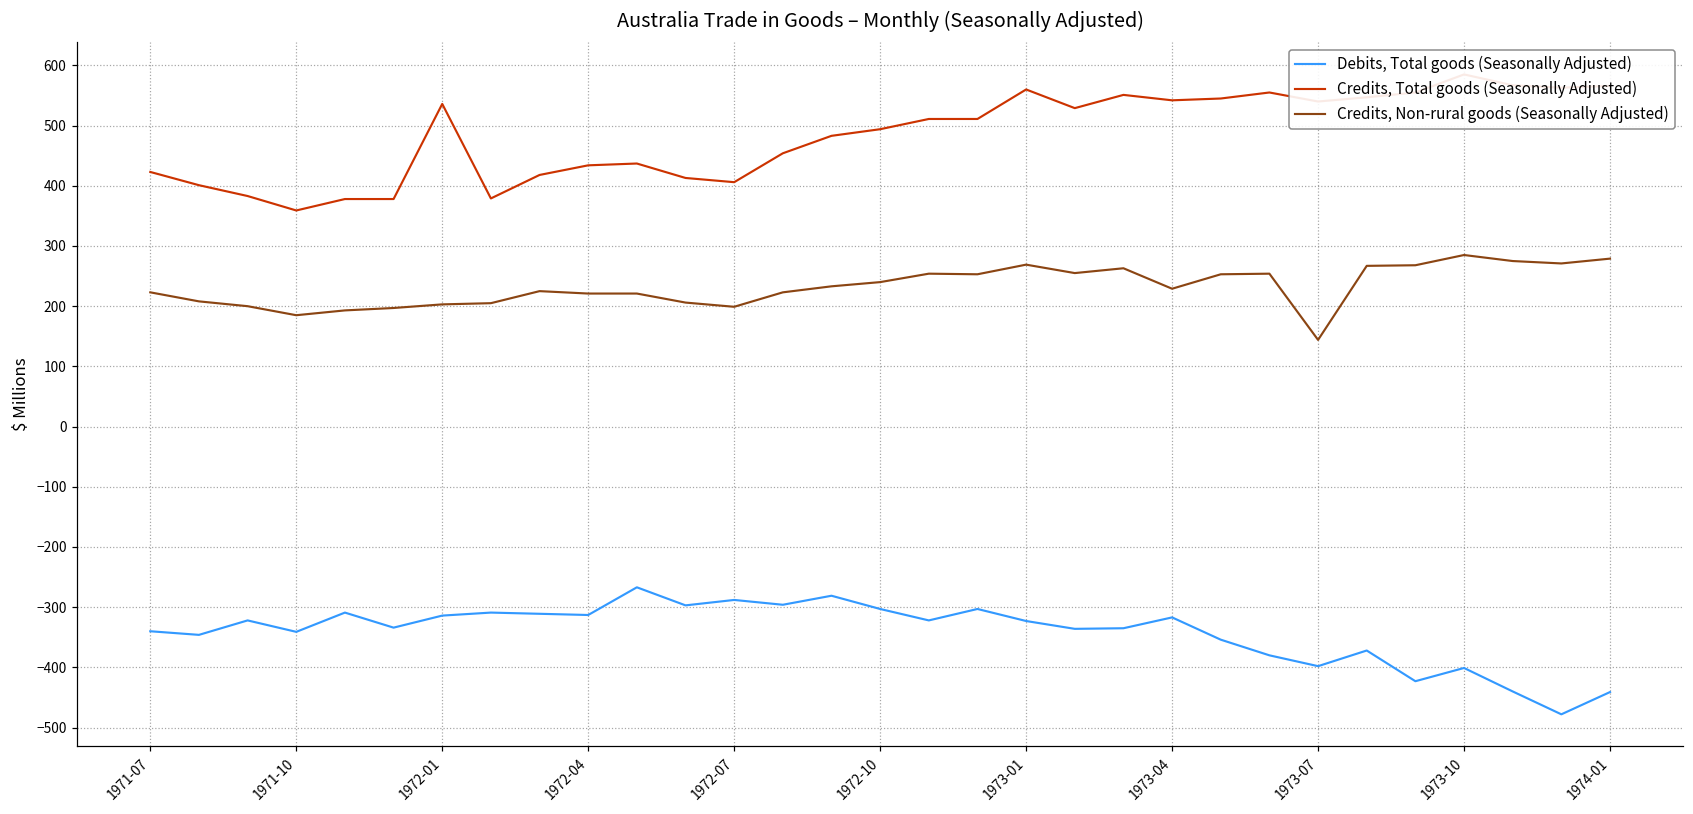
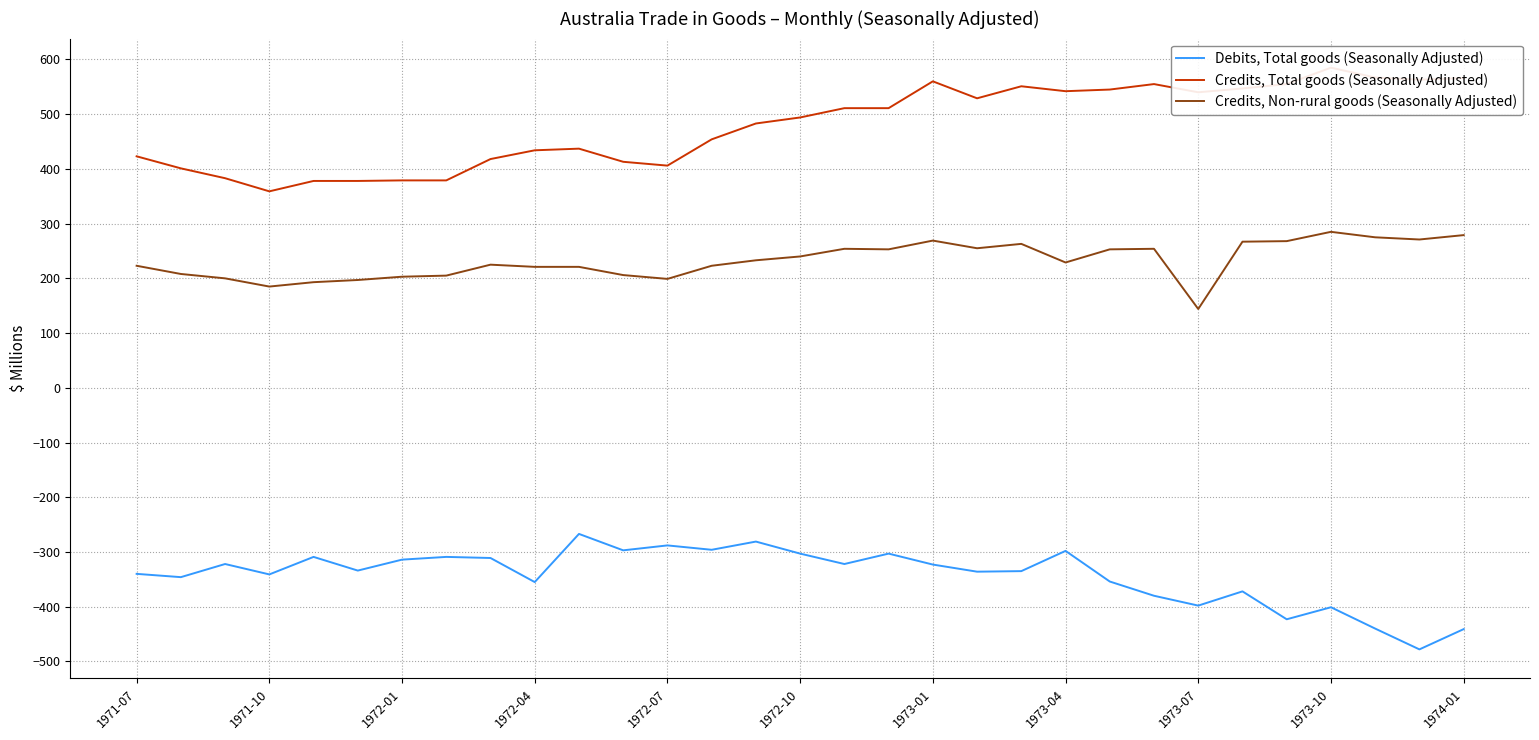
  {
    "Debits, Total goods (Seasonally Adjusted)": {
      "1971-07": -340,
      "1971-10": -340,
      "1972-01": -310,
-     "1972-04": -310,
+     "1972-04": -360,
      "1972-07": -290,
      "1972-10": -300,
      "1973-01": -320,
-     "1973-04": -320,
+     "1973-04": -300,
      "1973-07": -400,
      "1973-10": -400,
      "1974-01": -440
    },
    "Credits, Total goods (Seasonally Adjusted)": {
      "1971-07": 420,
      "1971-10": 360,
-     "1972-01": 540,
+     "1972-01": 380,
      "1972-04": 430,
      "1972-07": 410,
      "1972-10": 490,
      "1973-01": 560,
      "1973-04": 540
    },
    "Credits, Non-rural goods (Seasonally Adjusted)": {
      "1971-07": 220,
      "1971-10": 190,
      "1972-01": 200,
      "1972-04": 220,
      "1972-07": 200,
      "1972-10": 240,
      "1973-01": 270,
      "1973-04": 230,
      "1973-07": 140,
      "1973-10": 290,
      "1974-01": 280
    }
  }
